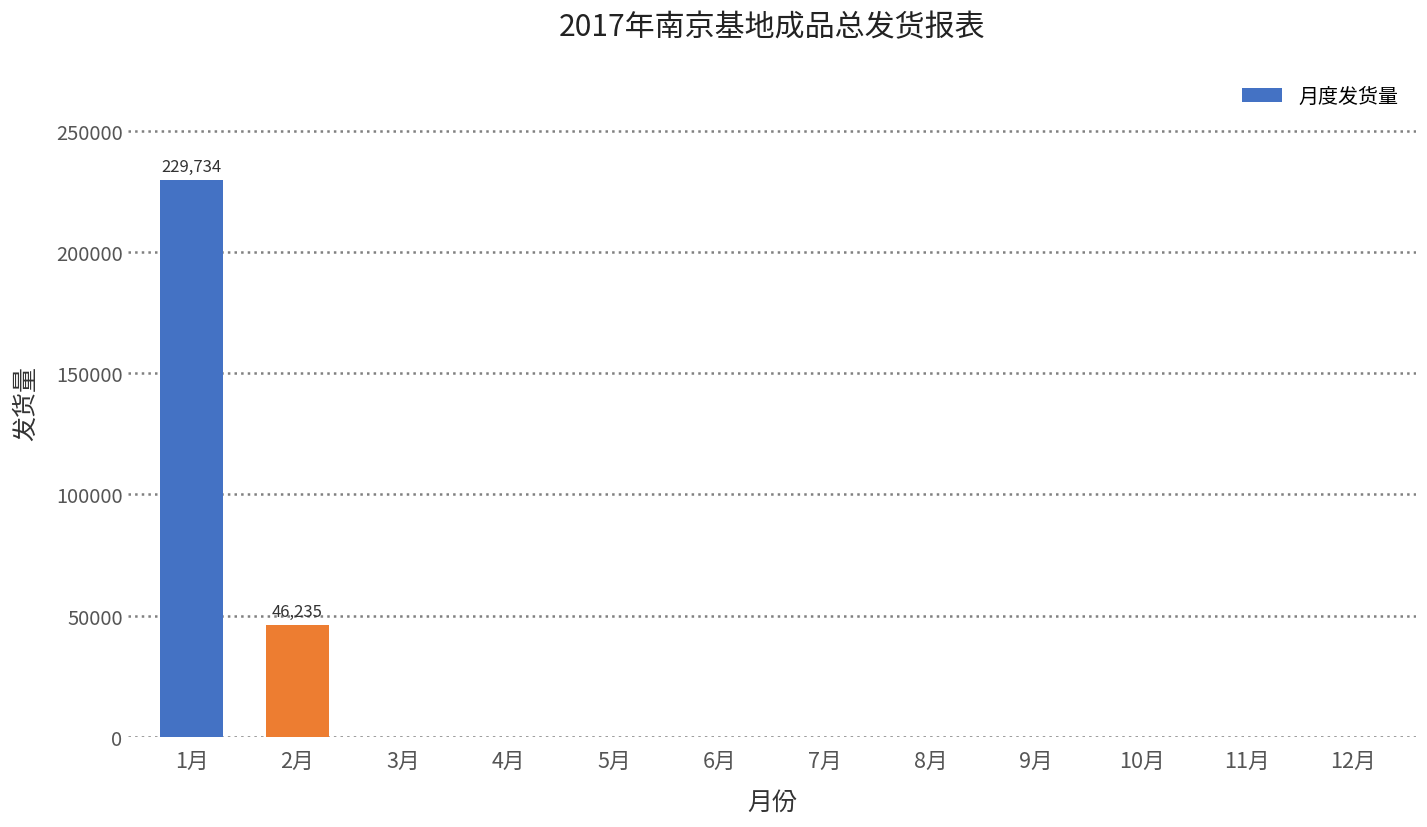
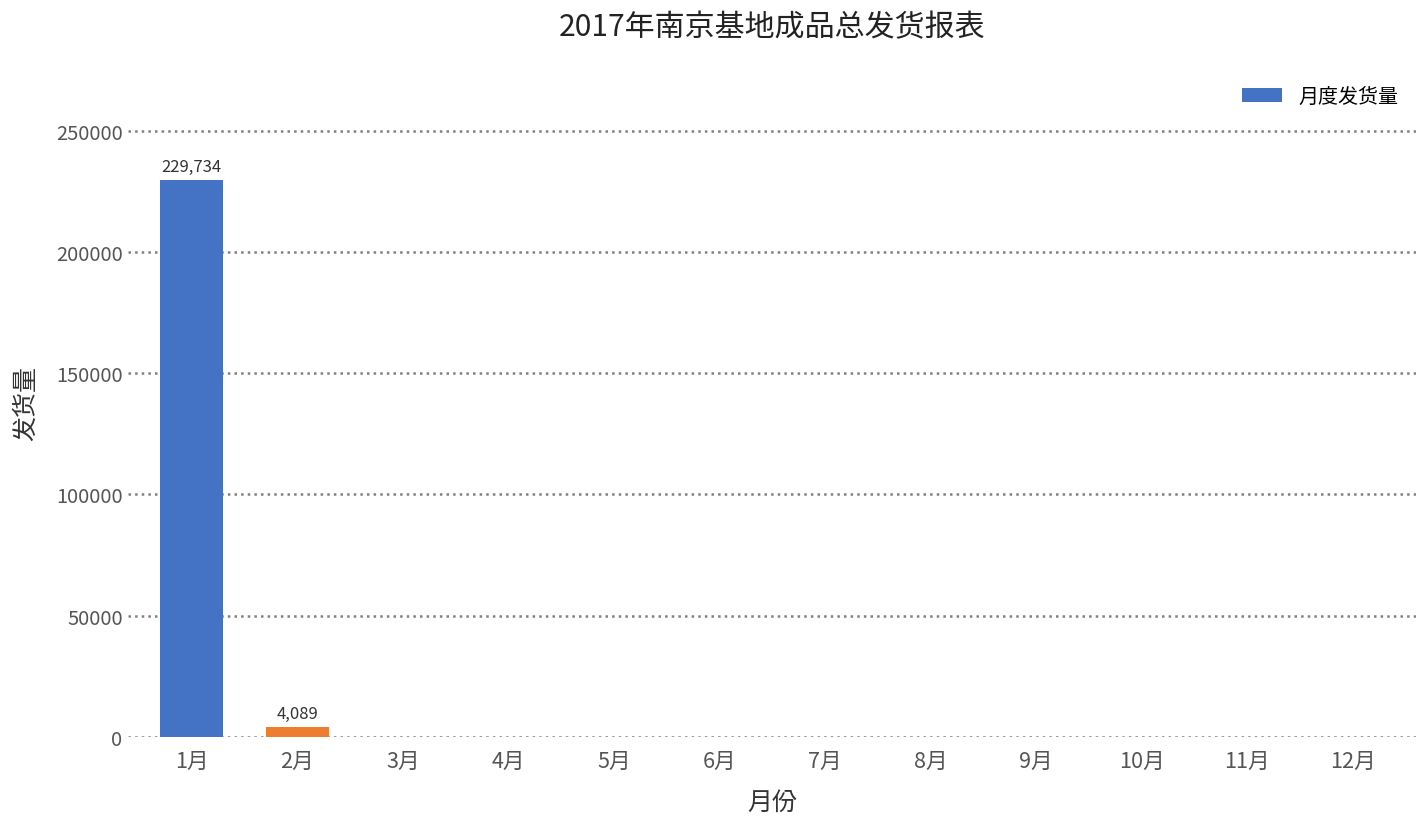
  {
    "1月": "229,734",
-   "2月": "46,235"
+   "2月": "4,089"
  }
